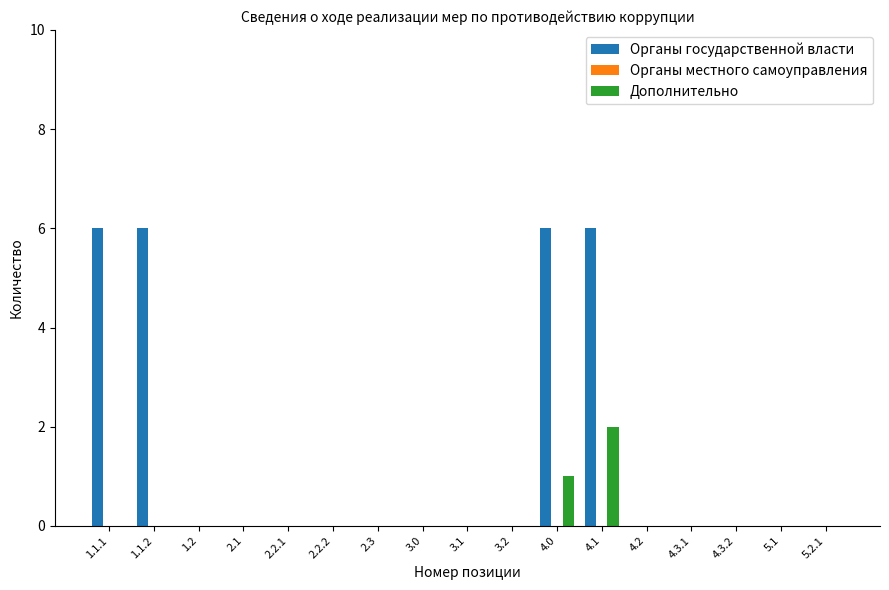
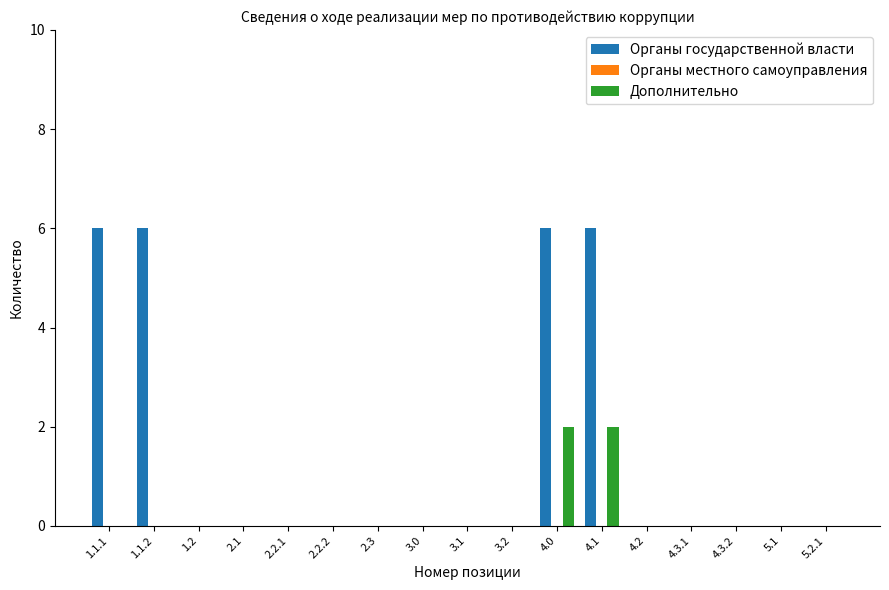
  {
    "Органы государственной власти": {
      "1.1.1": 6,
      "1.1.2": 6,
      "1.2": 0,
      "2.1": 0,
      "2.2.1": 0,
      "2.2.2": 0,
      "2.3": 0,
      "3.0": 0,
      "3.1": 0,
      "3.2": 0,
      "4.0": 6,
      "4.1": 6,
      "4.2": 0,
      "4.3.1": 0,
      "4.3.2": 0,
      "5.1": 0,
      "5.2.1": 0
    },
    "Органы местного самоуправления": {
      "1.1.1": 0,
      "1.1.2": 0,
      "1.2": 0,
      "2.1": 0,
      "2.2.1": 0,
      "2.2.2": 0,
      "2.3": 0,
      "3.0": 0,
      "3.1": 0,
      "3.2": 0,
      "4.0": 0,
      "4.1": 0,
      "4.2": 0,
      "4.3.1": 0,
      "4.3.2": 0,
      "5.1": 0,
      "5.2.1": 0
    },
    "Дополнительно": {
      "1.1.1": 0,
      "1.1.2": 0,
      "1.2": 0,
      "2.1": 0,
      "2.2.1": 0,
      "2.2.2": 0,
      "2.3": 0,
      "3.0": 0,
      "3.1": 0,
      "3.2": 0,
-     "4.0": 1,
+     "4.0": 2,
      "4.1": 2,
      "4.2": 0,
      "4.3.1": 0,
      "4.3.2": 0,
      "5.1": 0,
      "5.2.1": 0
    }
  }
